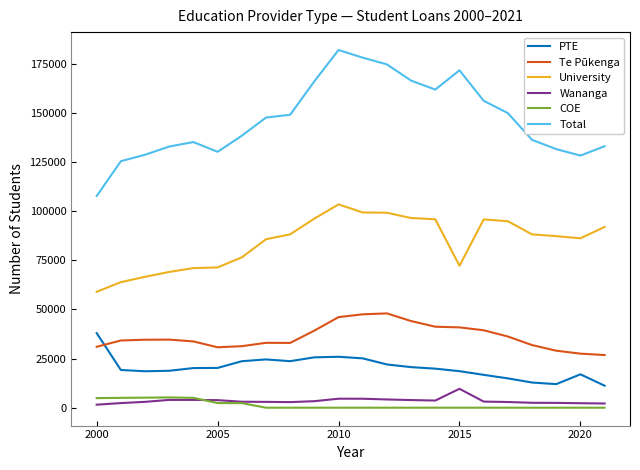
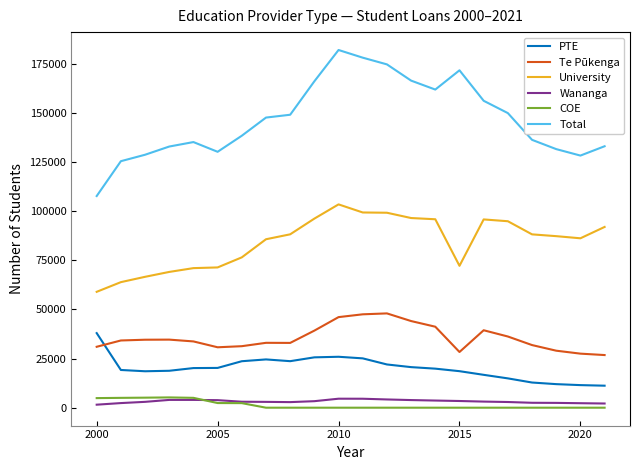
  {
    "PTE": {
      "2000": 38000,
      "2005": 20000,
      "2010": 26000,
      "2015": 19000,
-     "2020": 17000
+     "2020": 11000
    },
    "Te Pūkenga": {
      "2000": 31000,
      "2005": 31000,
      "2010": 46000,
-     "2015": 41000,
+     "2015": 28000,
      "2020": 28000
    },
    "University": {
      "2000": 59000,
      "2005": 71000,
      "2010": 104000,
      "2015": 72000,
      "2020": 86000
    },
    "Wananga": {
      "2000": 2000,
      "2005": 4000,
      "2010": 5000,
-     "2015": 10000,
+     "2015": 3000,
      "2020": 2000
    },
    "COE": {
      "2000": 5000,
      "2005": 2000,
      "2010": 0,
      "2015": 0,
      "2020": 0
    },
    "Total": {
      "2000": 108000,
      "2005": 130000,
      "2010": 182000,
      "2015": 172000,
      "2020": 128000
    }
  }
